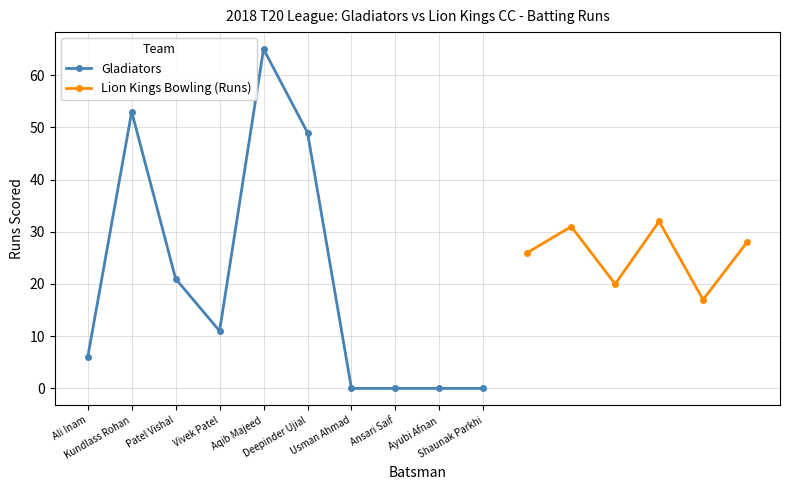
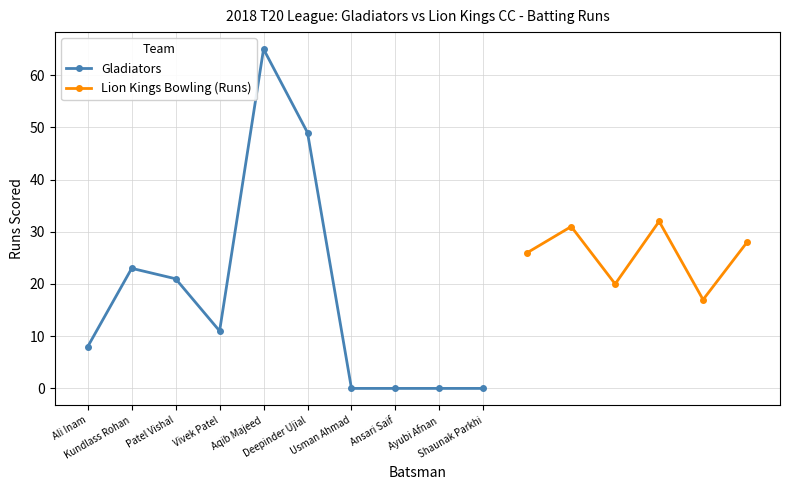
  {
    "Gladiators": {
-     "Ali Inam": 6,
-     "Kundlass Rohan": 53,
+     "Ali Inam": 8,
+     "Kundlass Rohan": 23,
      "Patel Vishal": 21,
      "Vivek Patel": 11,
      "Aqib Majeed": 65,
      "Deepinder Ujial": 49,
      "Usman Ahmad": 0,
      "Ansari Saif": 0,
      "Ayubi Afnan": 0,
      "Shaunak Parkhi": 0
    }
  }
